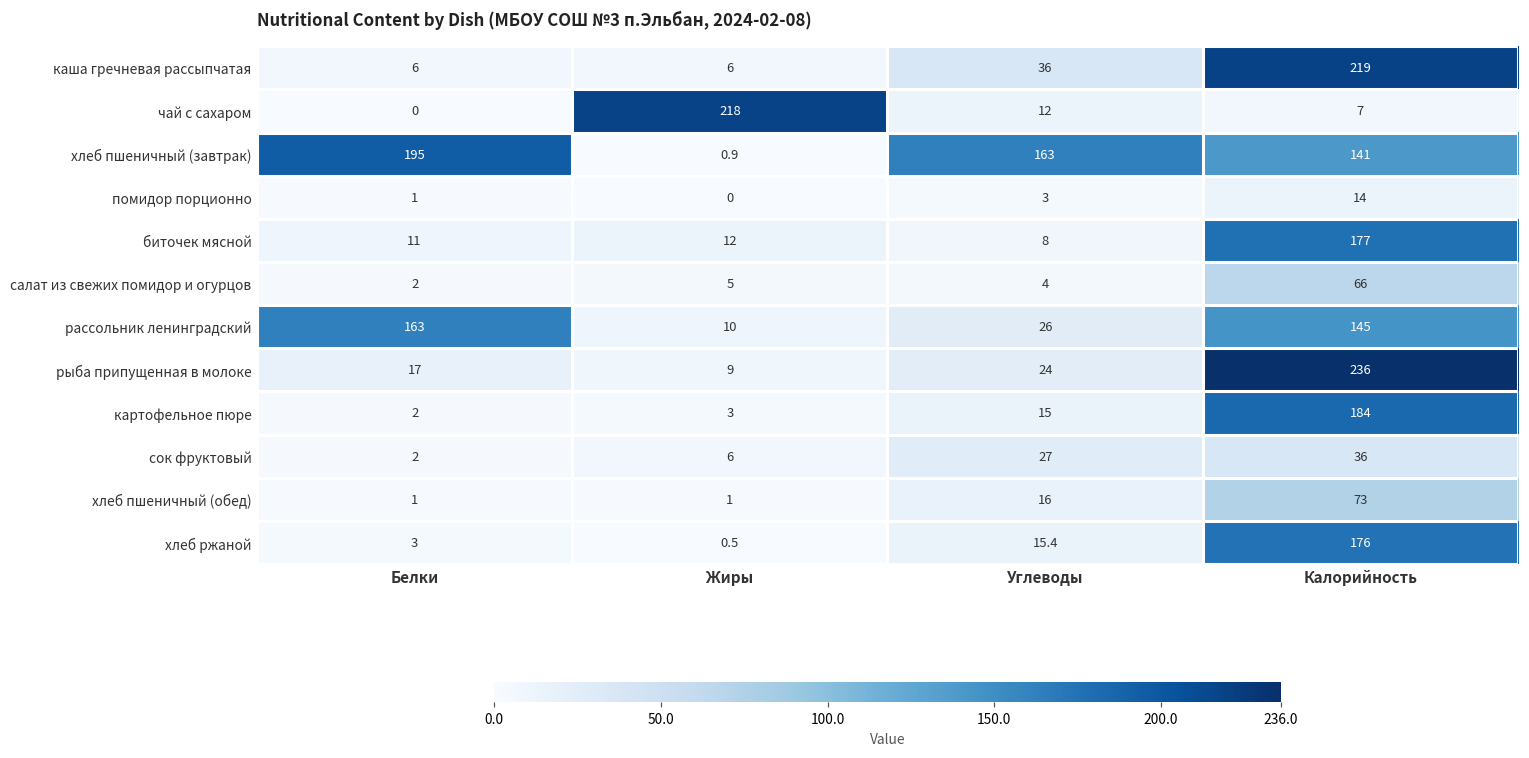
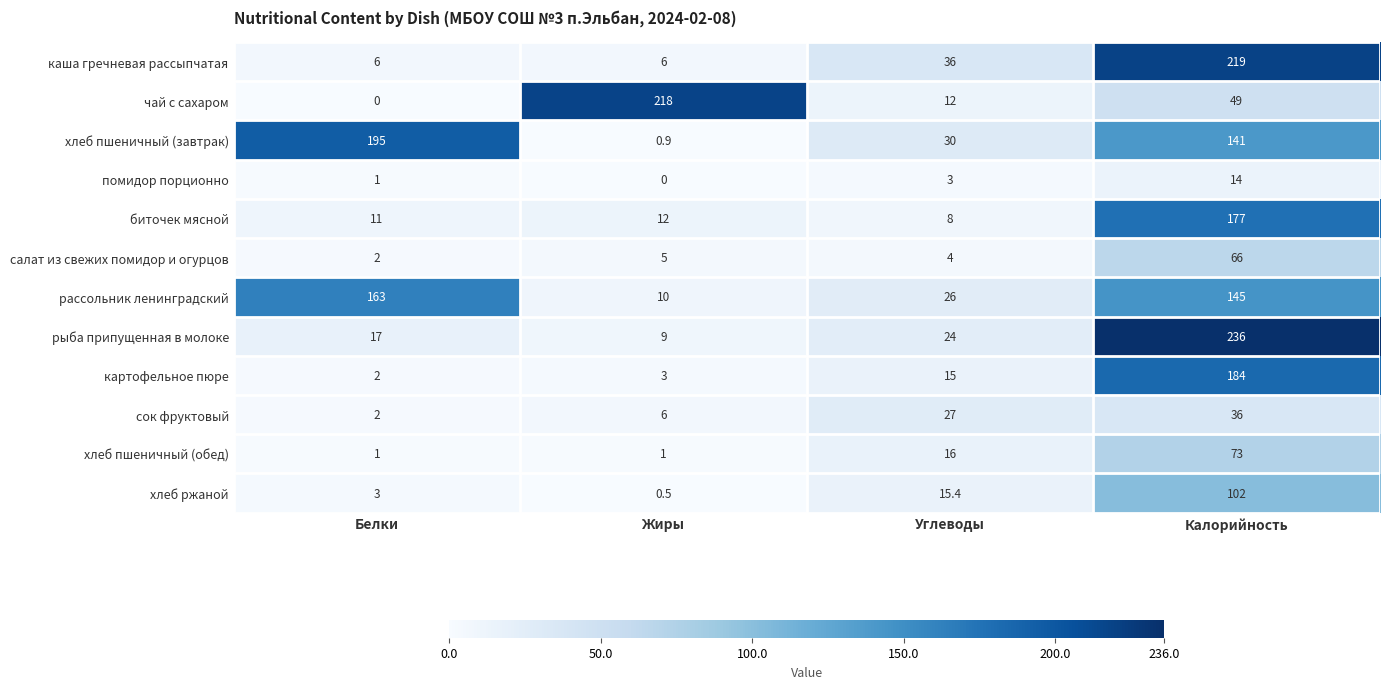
  {
    "каша гречневая рассыпчатая": {
      "Белки": 6,
      "Жиры": 6,
      "Углеводы": 36,
      "Калорийность": 219
    },
    "чай с сахаром": {
      "Белки": 0,
      "Жиры": 218,
      "Углеводы": 12,
-     "Калорийность": 7
+     "Калорийность": 49
    },
    "хлеб пшеничный (завтрак)": {
      "Белки": 195,
      "Жиры": 0.9,
-     "Углеводы": 163,
+     "Углеводы": 30,
      "Калорийность": 141
    },
    "помидор порционно": {
      "Белки": 1,
      "Жиры": 0,
      "Углеводы": 3,
      "Калорийность": 14
    },
    "биточек мясной": {
      "Белки": 11,
      "Жиры": 12,
      "Углеводы": 8,
      "Калорийность": 177
    },
    "салат из свежих помидор и огурцов": {
      "Белки": 2,
      "Жиры": 5,
      "Углеводы": 4,
      "Калорийность": 66
    },
    "рассольник ленинградский": {
      "Белки": 163,
      "Жиры": 10,
      "Углеводы": 26,
      "Калорийность": 145
    },
    "рыба припущенная в молоке": {
      "Белки": 17,
      "Жиры": 9,
      "Углеводы": 24,
      "Калорийность": 236
    },
    "картофельное пюре": {
      "Белки": 2,
      "Жиры": 3,
      "Углеводы": 15,
      "Калорийность": 184
    },
    "сок фруктовый": {
      "Белки": 2,
      "Жиры": 6,
      "Углеводы": 27,
      "Калорийность": 36
    },
    "хлеб пшеничный (обед)": {
      "Белки": 1,
      "Жиры": 1,
      "Углеводы": 16,
      "Калорийность": 73
    },
    "хлеб ржаной": {
      "Белки": 3,
      "Жиры": 0.5,
      "Углеводы": 15.4,
-     "Калорийность": 176
+     "Калорийность": 102
    }
  }
